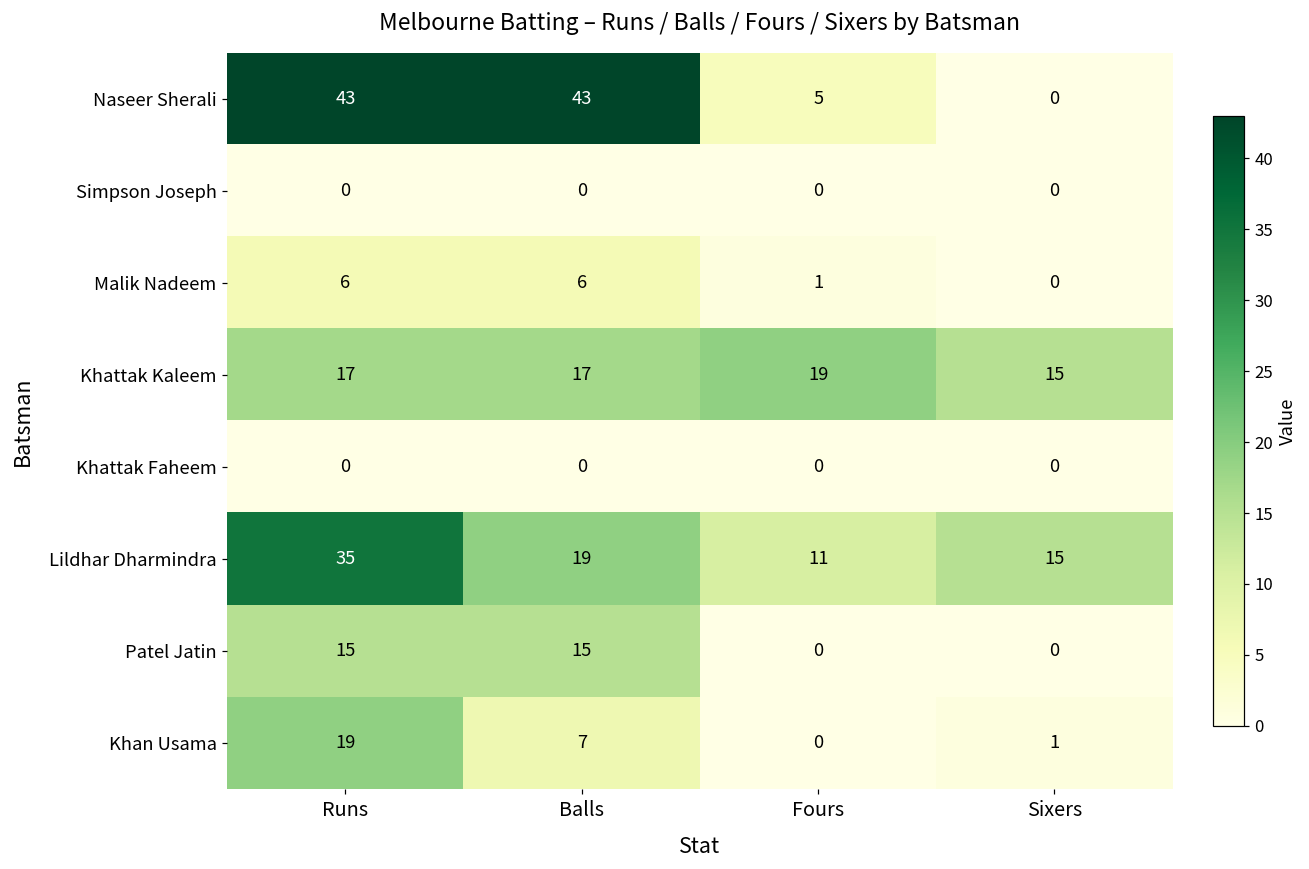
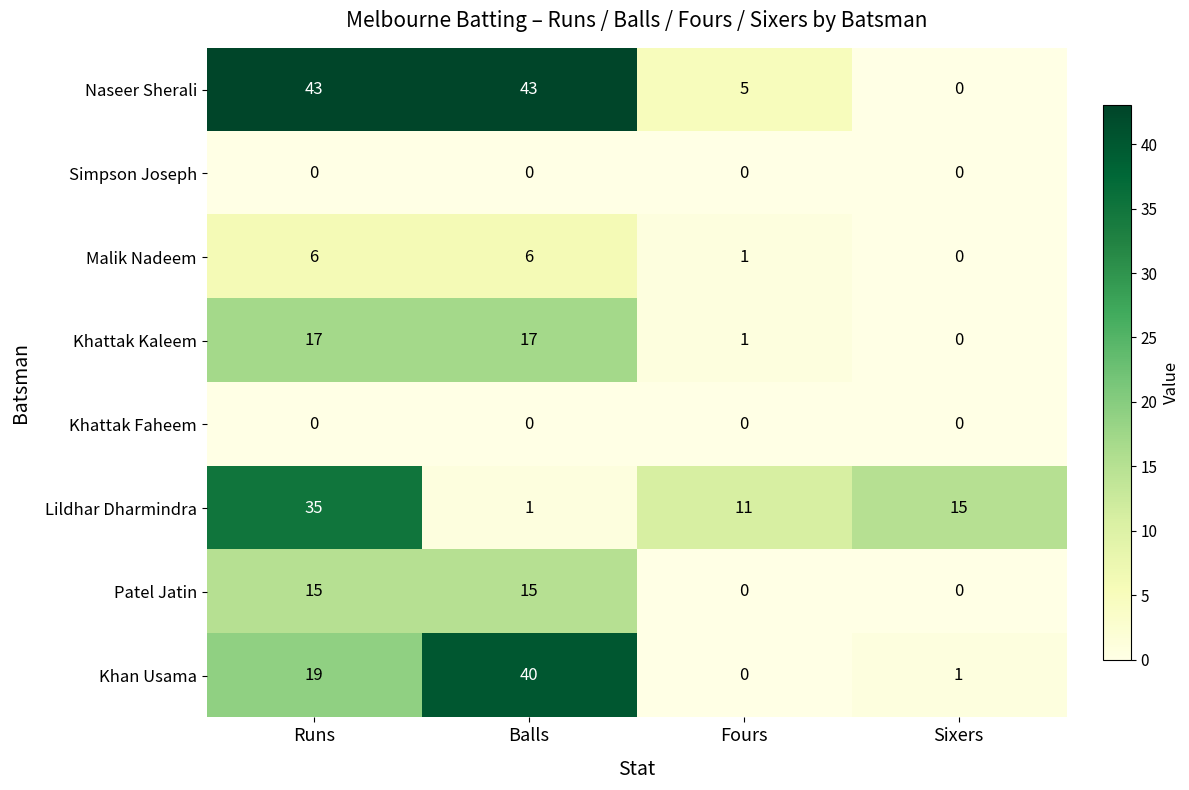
  {
    "Naseer Sherali": {
      "Runs": 43,
      "Balls": 43,
      "Fours": 5,
      "Sixers": 0
    },
    "Simpson Joseph": {
      "Runs": 0,
      "Balls": 0,
      "Fours": 0,
      "Sixers": 0
    },
    "Malik Nadeem": {
      "Runs": 6,
      "Balls": 6,
      "Fours": 1,
      "Sixers": 0
    },
    "Khattak Kaleem": {
      "Runs": 17,
      "Balls": 17,
-     "Fours": 19,
-     "Sixers": 15
+     "Fours": 1,
+     "Sixers": 0
    },
    "Khattak Faheem": {
      "Runs": 0,
      "Balls": 0,
      "Fours": 0,
      "Sixers": 0
    },
    "Lildhar Dharmindra": {
      "Runs": 35,
-     "Balls": 19,
+     "Balls": 1,
      "Fours": 11,
      "Sixers": 15
    },
    "Patel Jatin": {
      "Runs": 15,
      "Balls": 15,
      "Fours": 0,
      "Sixers": 0
    },
    "Khan Usama": {
      "Runs": 19,
-     "Balls": 7,
+     "Balls": 40,
      "Fours": 0,
      "Sixers": 1
    }
  }
